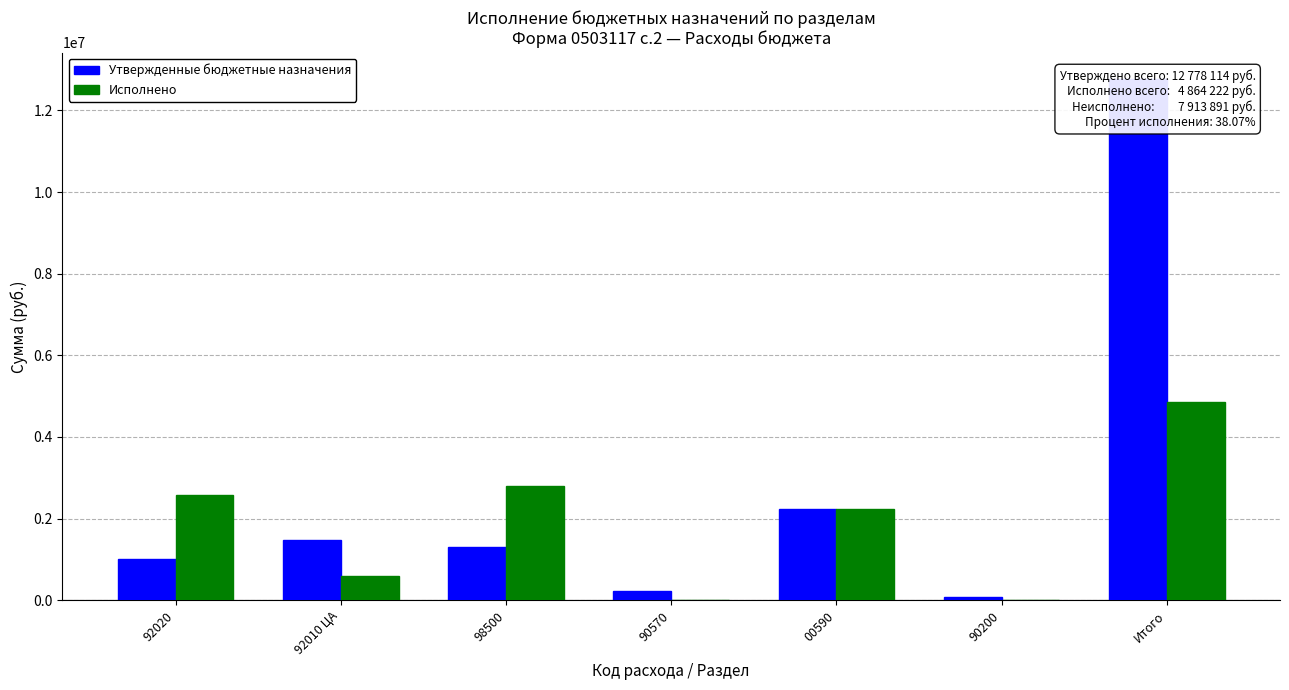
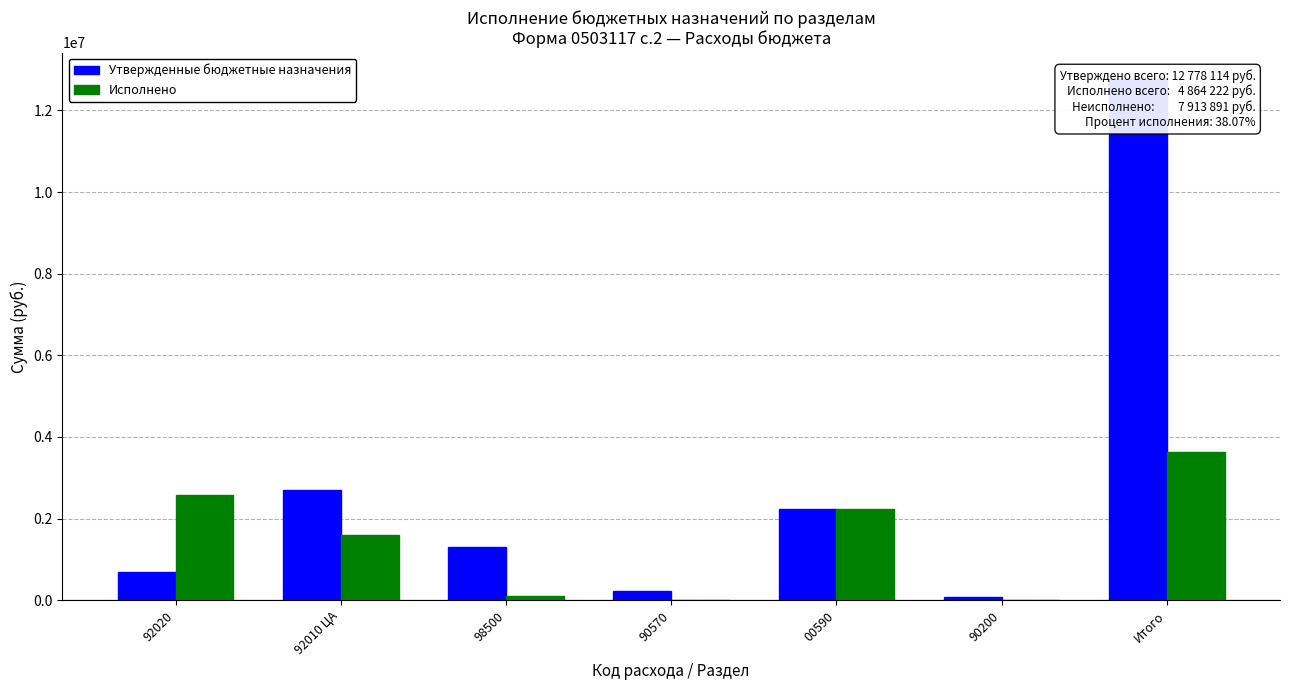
  {
    "Утвержденные бюджетные назначения": {
-     "92020": 1000000,
-     "92010 ЦА": 1500000,
+     "92020": 700000,
+     "92010 ЦА": 2700000,
      "98500": 1300000,
      "90570": 200000,
      "00590": 2200000,
      "90200": 100000
    },
    "Исполнено": {
      "92020": 2600000,
-     "92010 ЦА": 600000,
-     "98500": 2800000,
+     "92010 ЦА": 1600000,
+     "98500": 100000,
      "90570": 0,
      "00590": 2200000,
      "90200": 0,
-     "Итого": 4900000
+     "Итого": 3600000
    }
  }
